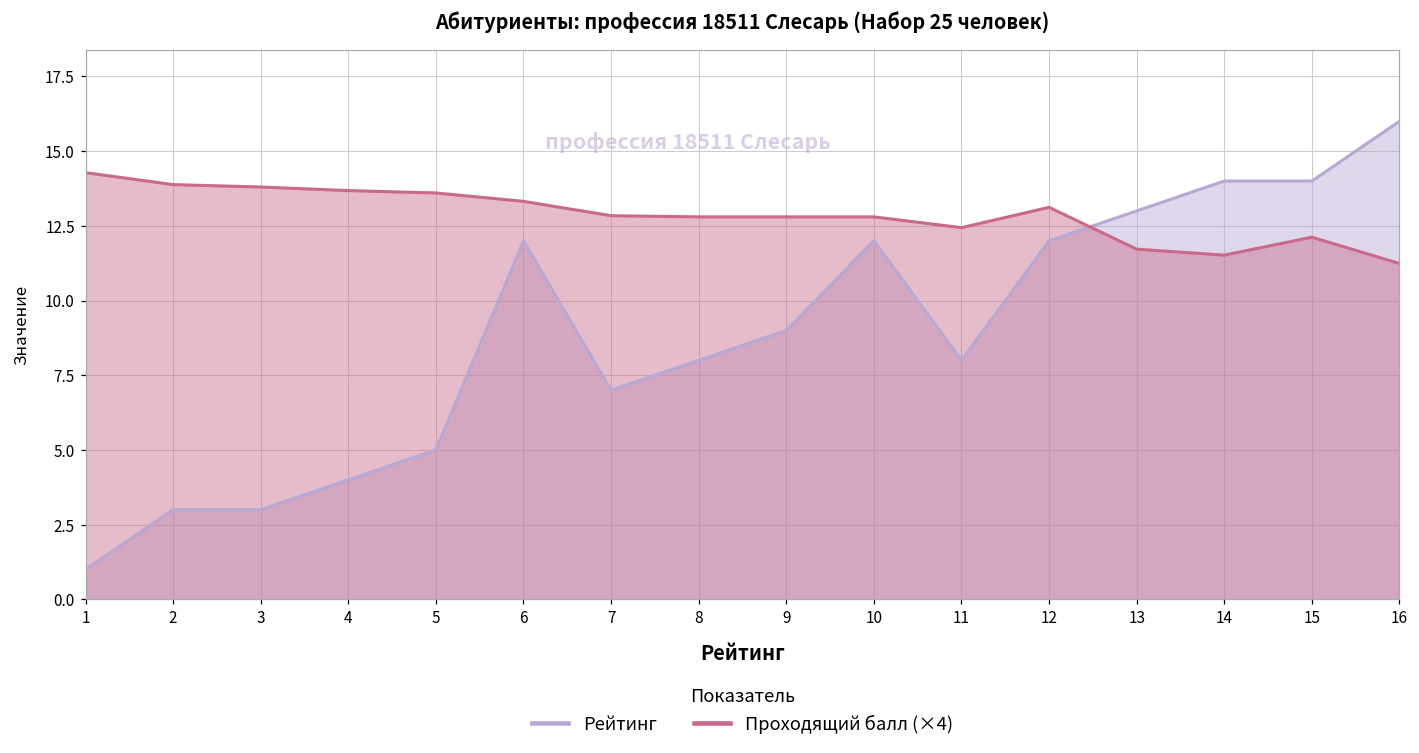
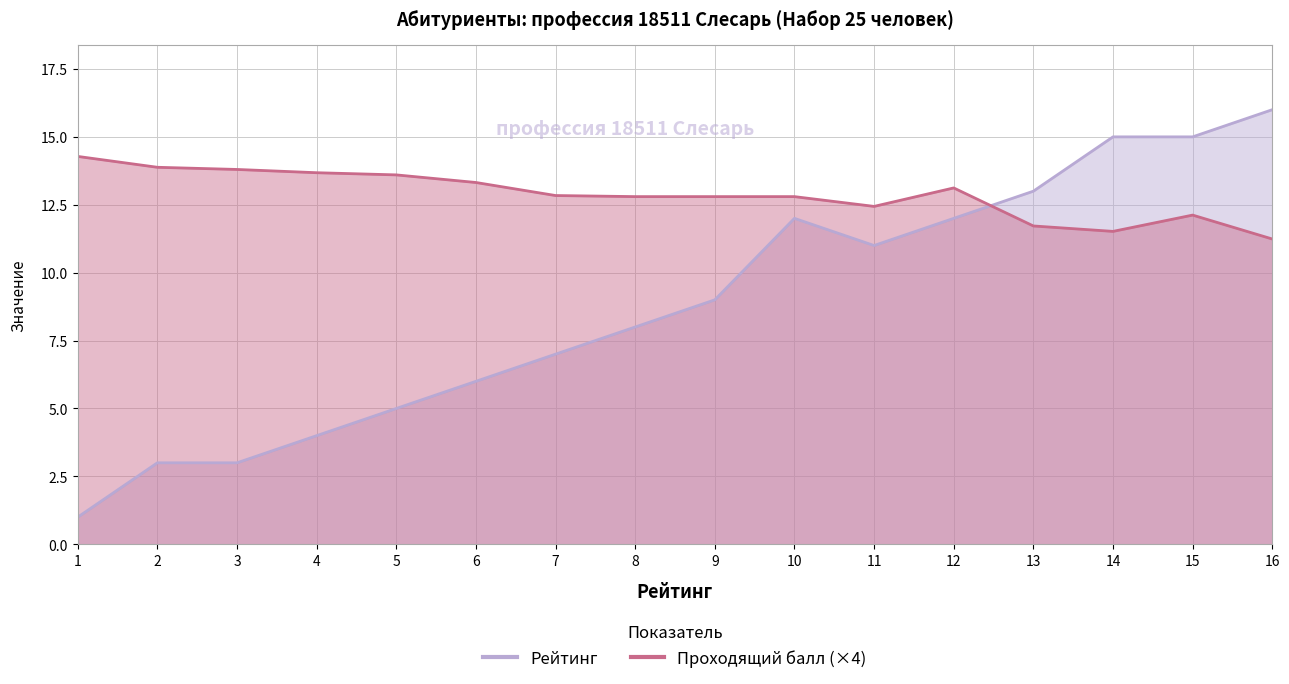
  {
    "Рейтинг": {
      "1": 1,
      "2": 3,
      "3": 3,
      "4": 4,
      "5": 5,
-     "6": 12,
+     "6": 6,
      "7": 7,
      "8": 8,
      "9": 9,
      "10": 12,
-     "11": 8,
+     "11": 11,
      "12": 12,
      "13": 13,
-     "14": 14,
-     "15": 14,
+     "14": 15,
+     "15": 15,
      "16": 16
    },
    "Проходящий балл (×4)": {
      "1": 14.3,
      "2": 13.9,
      "3": 13.8,
      "4": 13.7,
      "5": 13.6,
      "6": 13.3,
      "7": 12.8,
      "8": 12.8,
      "9": 12.8,
      "10": 12.8,
      "11": 12.4,
      "12": 13.1,
      "13": 11.7,
      "14": 11.5,
      "15": 12.1,
      "16": 11.2
    }
  }
